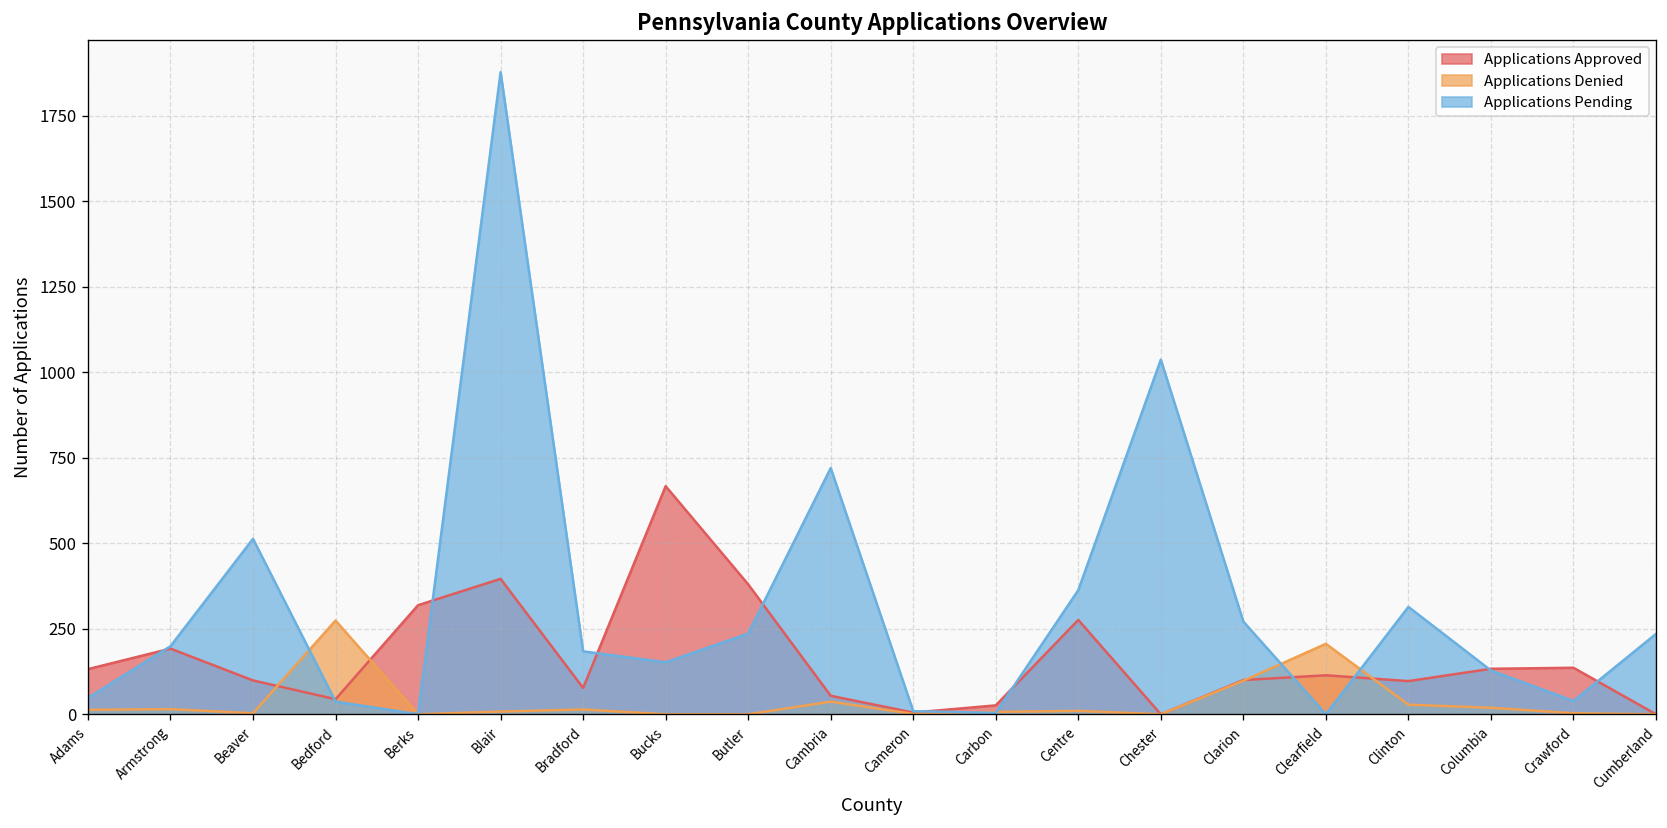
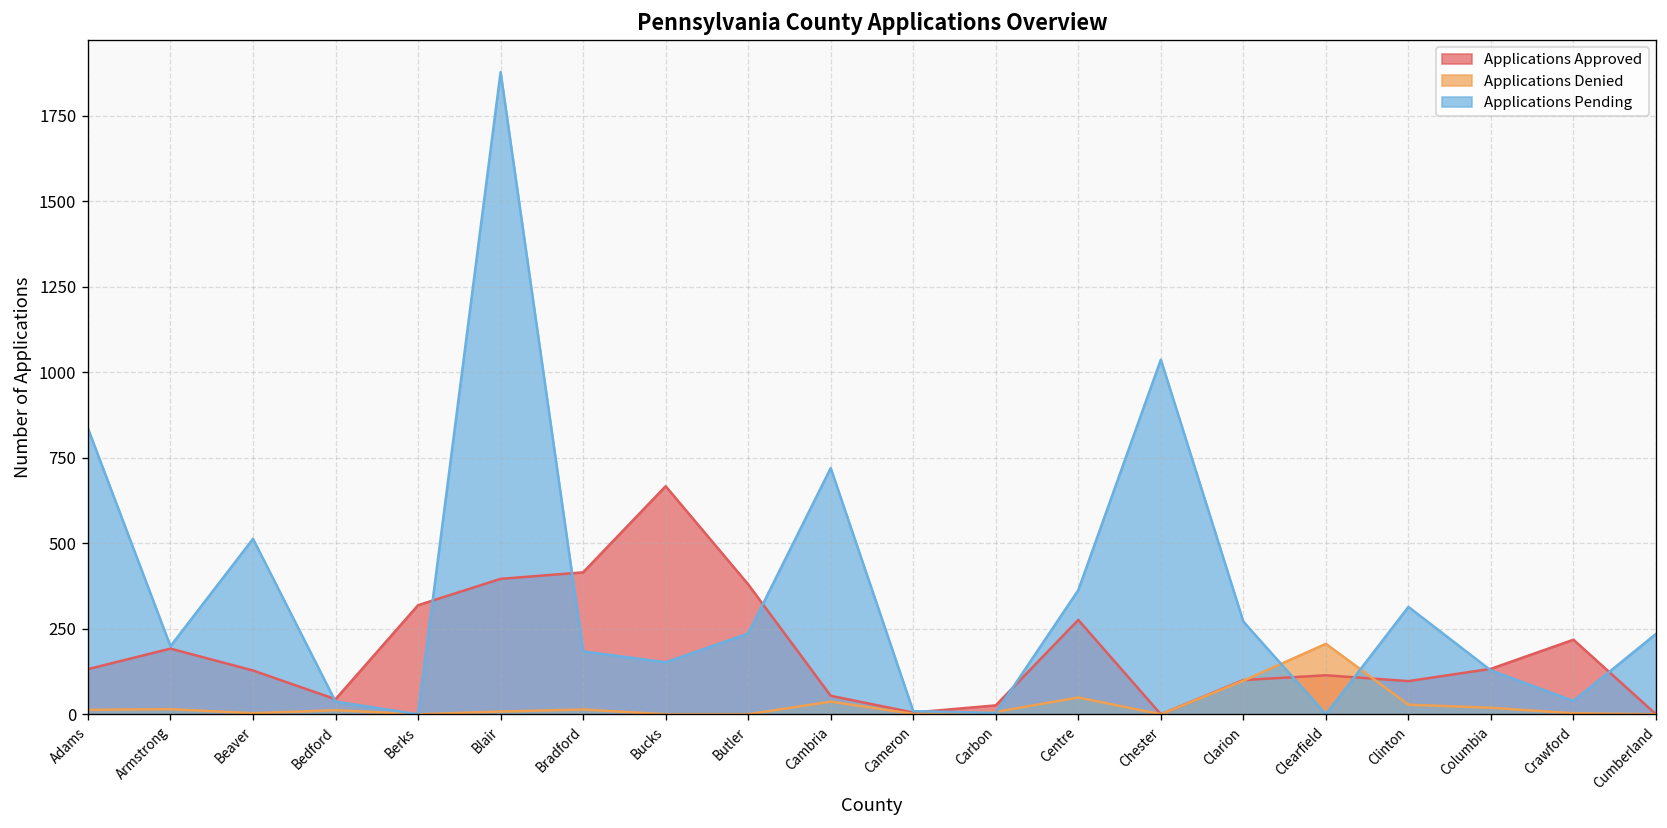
  {
    "Applications Approved": {
      "Adams": 130,
-     "Beaver": 100,
+     "Beaver": 130,
      "Berks": 320,
      "Blair": 400,
-     "Bradford": 80,
+     "Bradford": 420,
      "Bucks": 670,
      "Butler": 380,
      "Cambria": 50,
      "Carbon": 30,
      "Centre": 280,
      "Clearfield": 110,
      "Clinton": 100,
-     "Crawford": 140
+     "Crawford": 220
    },
    "Applications Denied": {
      "Adams": 10,
      "Armstrong": 20,
      "Beaver": 0,
-     "Bedford": 270,
+     "Bedford": 10,
      "Blair": 10,
      "Bradford": 10,
      "Bucks": 0,
      "Butler": 0,
      "Cambria": 40,
-     "Centre": 10,
+     "Centre": 50,
      "Clearfield": 210,
      "Clinton": 30,
      "Columbia": 20,
      "Crawford": 0
    },
    "Applications Pending": {
-     "Adams": 50,
+     "Adams": 840,
      "Beaver": 510,
      "Blair": 1880,
      "Bradford": 180,
      "Bucks": 150,
      "Butler": 240,
      "Cambria": 720,
      "Centre": 360,
      "Chester": 1040,
      "Clarion": 270,
      "Clearfield": 0,
      "Clinton": 310,
      "Crawford": 40,
      "Cumberland": 240
    }
  }
